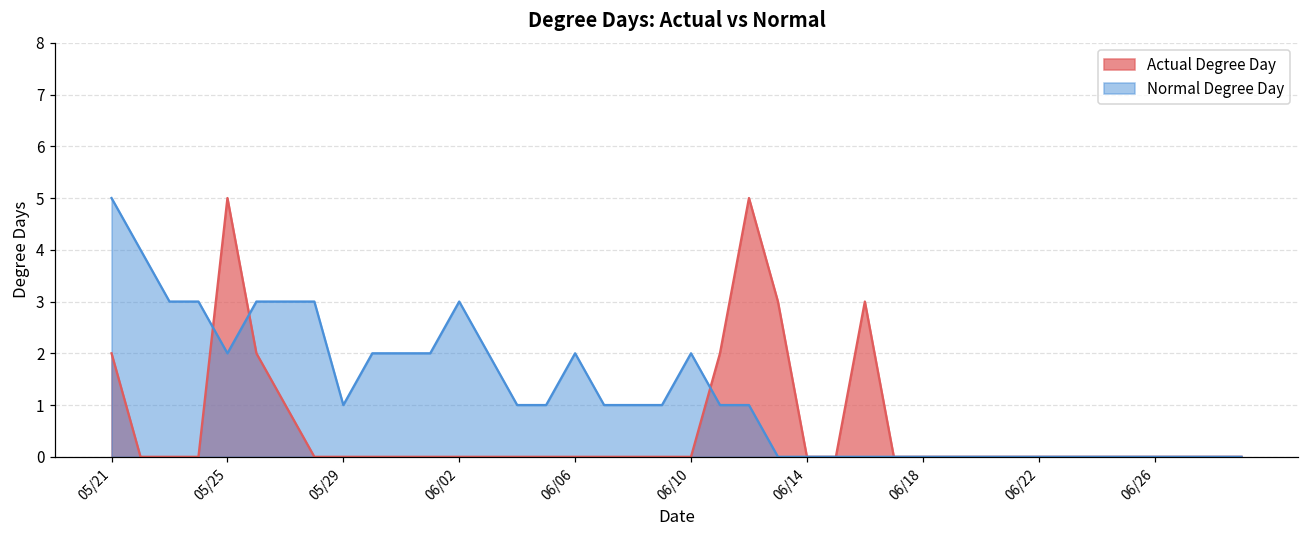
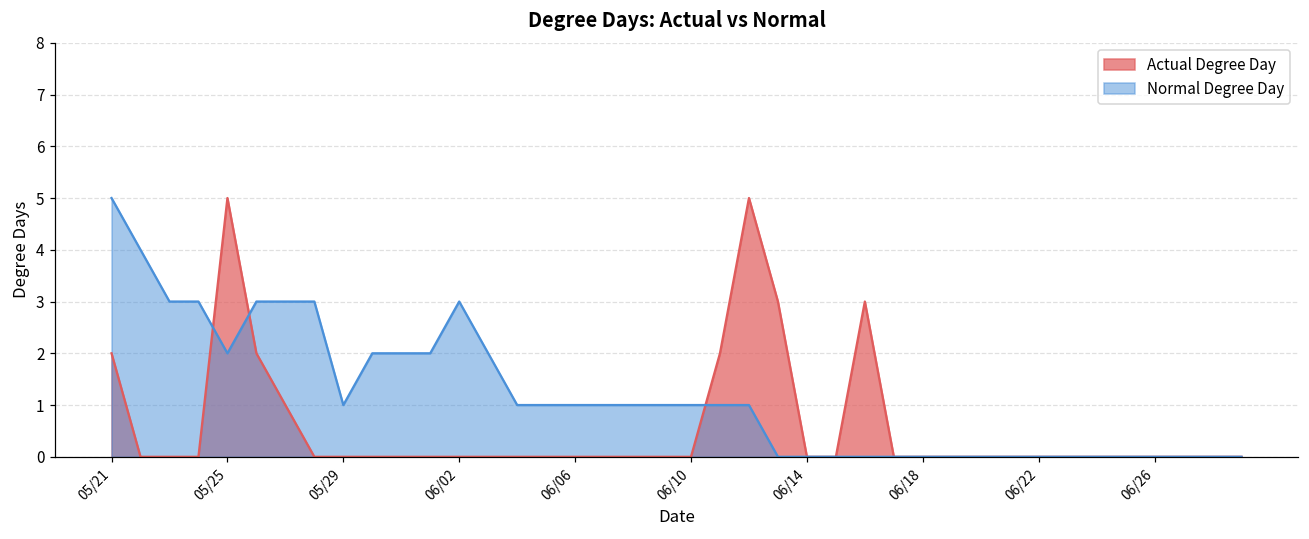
  {
    "Actual Degree Day": {
      "05/21": 2,
      "05/25": 5,
      "05/29": 0,
      "06/02": 0,
      "06/06": 0,
      "06/10": 0
    },
    "Normal Degree Day": {
      "05/21": 5,
      "05/25": 2,
      "05/29": 1,
      "06/02": 3,
-     "06/06": 2,
-     "06/10": 2
+     "06/06": 1,
+     "06/10": 1
    }
  }
